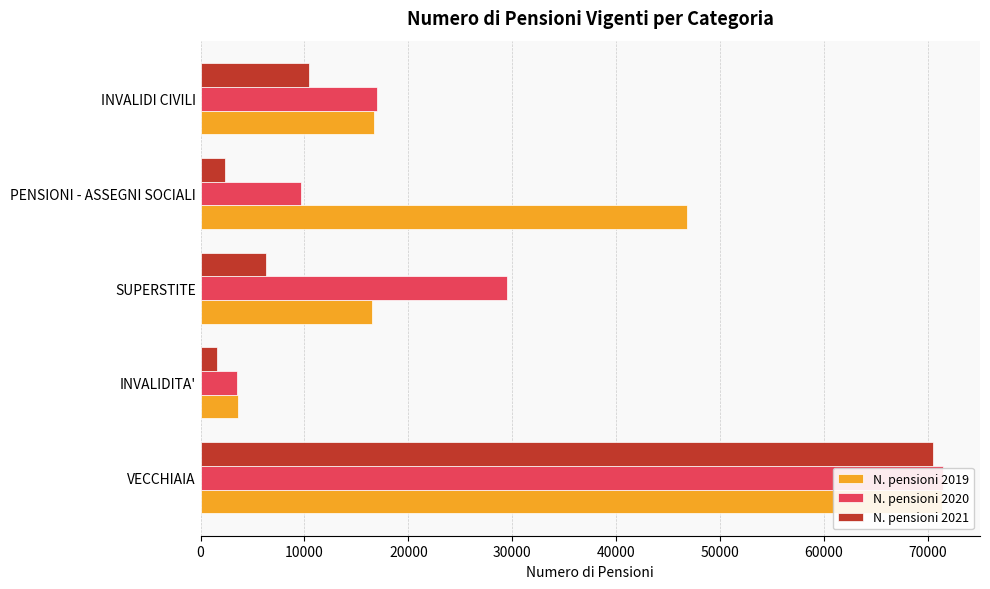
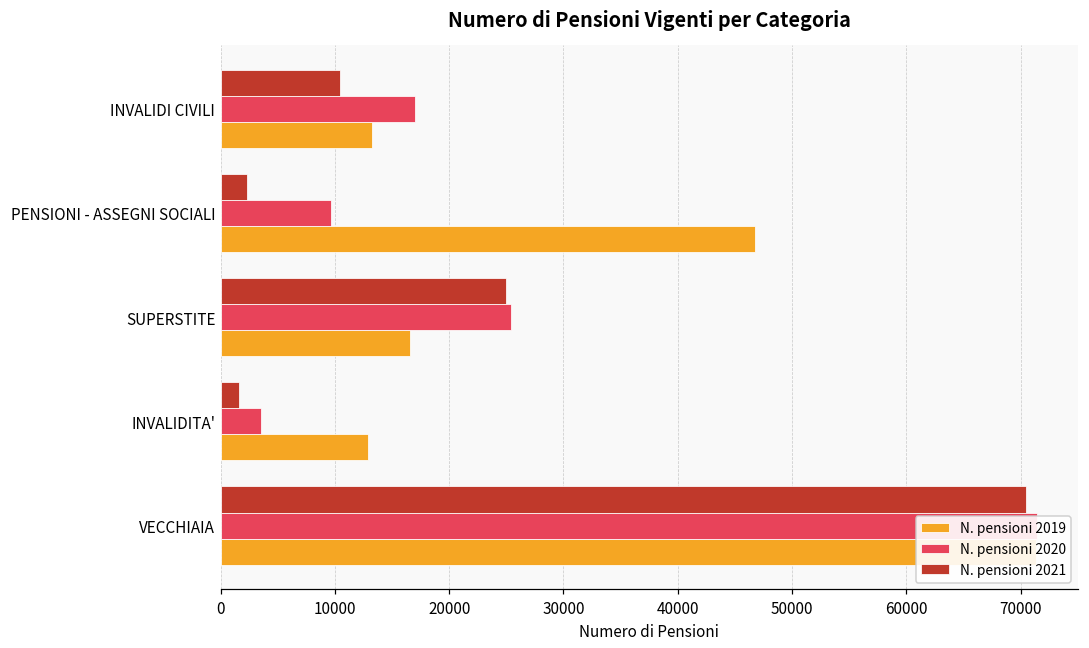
  {
    "N. pensioni 2019": {
-     "INVALIDI CIVILI": 16700,
+     "INVALIDI CIVILI": 13200,
      "PENSIONI - ASSEGNI SOCIALI": 46800,
      "SUPERSTITE": 16500,
-     "INVALIDITA'": 3600
+     "INVALIDITA'": 12900
    },
    "N. pensioni 2020": {
      "INVALIDI CIVILI": 17000,
      "PENSIONI - ASSEGNI SOCIALI": 9700,
-     "SUPERSTITE": 29500,
+     "SUPERSTITE": 25400,
      "INVALIDITA'": 3500
    },
    "N. pensioni 2021": {
      "INVALIDI CIVILI": 10400,
      "PENSIONI - ASSEGNI SOCIALI": 2300,
-     "SUPERSTITE": 6300,
+     "SUPERSTITE": 24900,
      "INVALIDITA'": 1600,
      "VECCHIAIA": 70500
    }
  }
